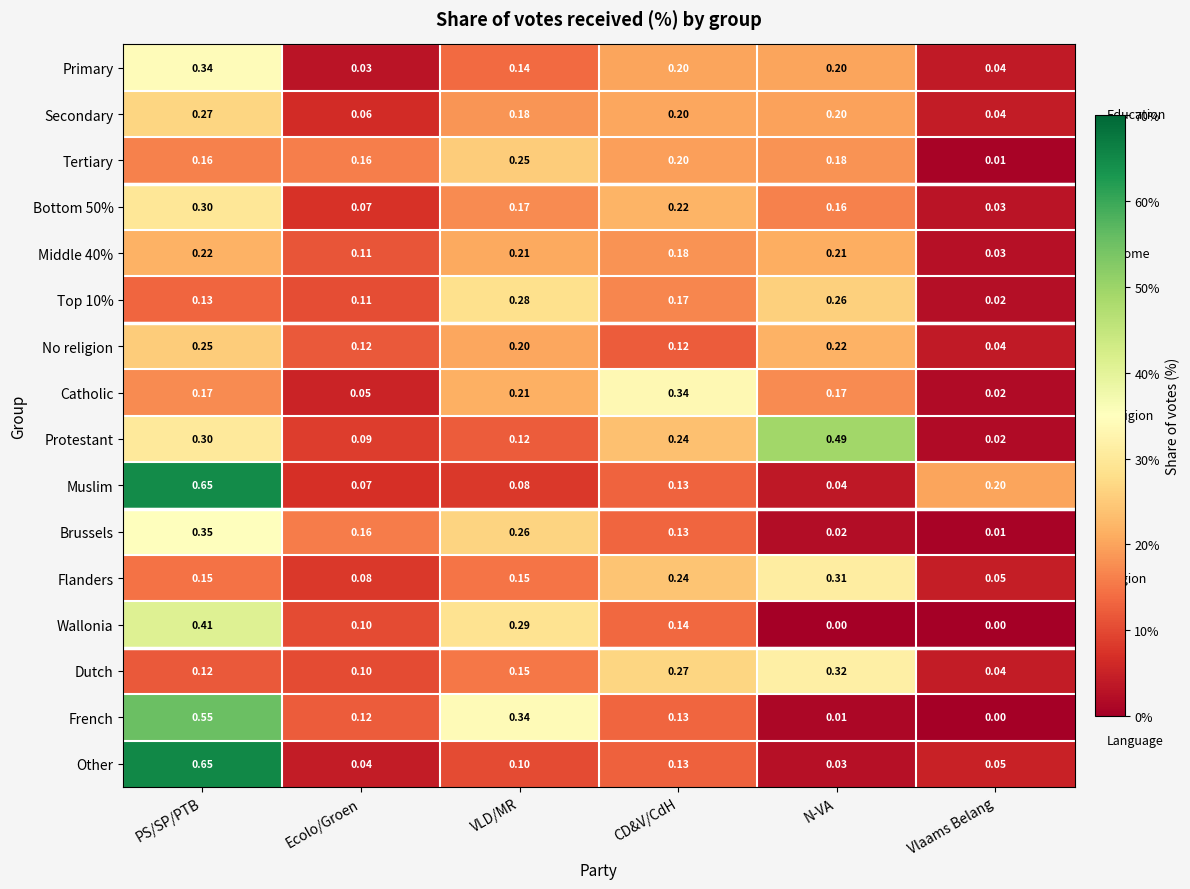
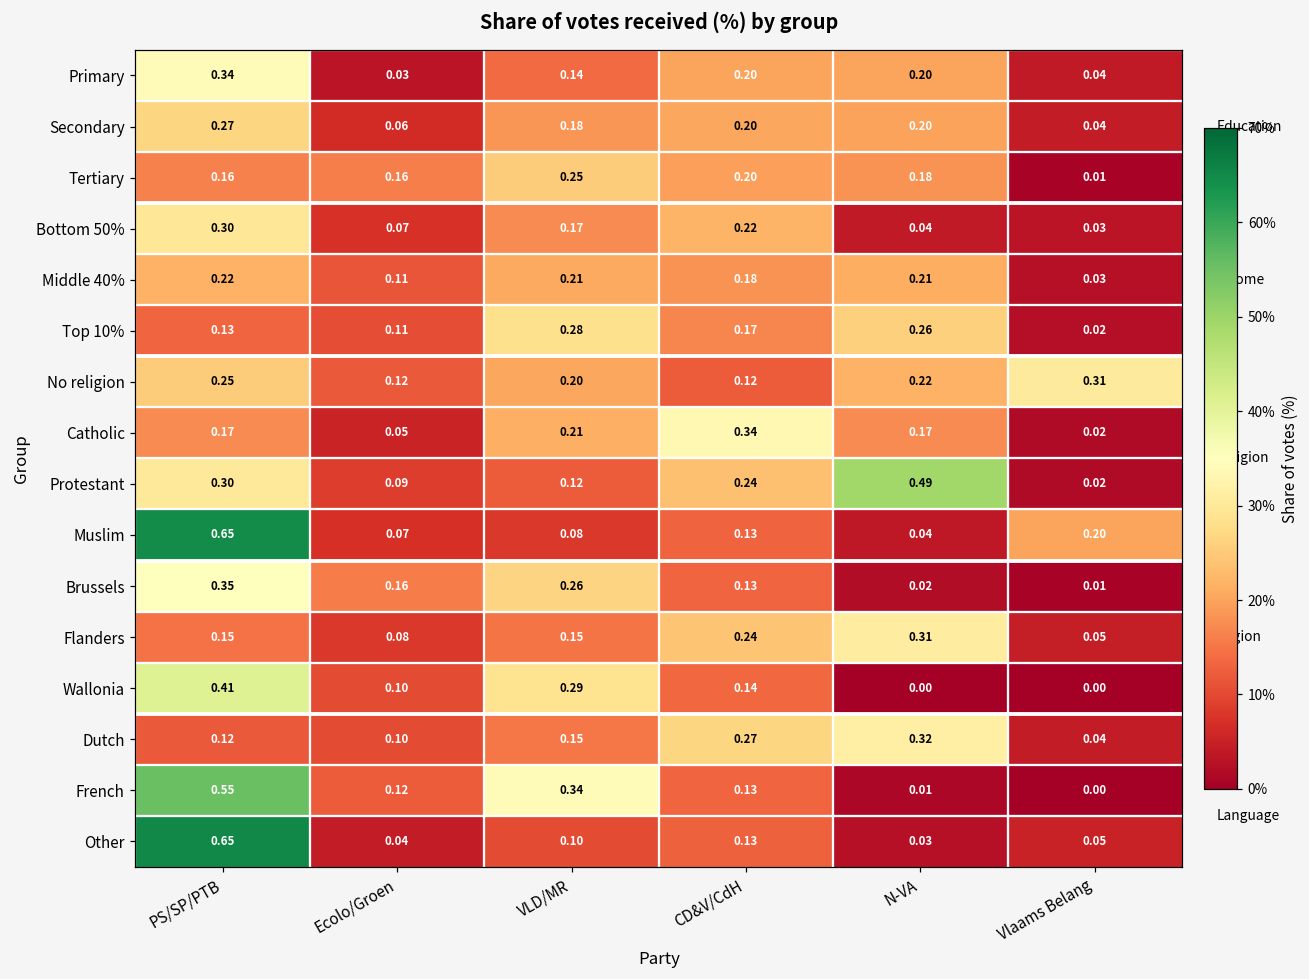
  {
    "Primary": {
      "PS/SP/PTB": 0.34,
      "Ecolo/Groen": 0.03,
      "VLD/MR": 0.14,
      "CD&V/CdH": 0.20,
      "N-VA": 0.20,
      "Vlaams Belang": 0.04
    },
    "Secondary": {
      "PS/SP/PTB": 0.27,
      "Ecolo/Groen": 0.06,
      "VLD/MR": 0.18,
      "CD&V/CdH": 0.20,
      "N-VA": 0.20,
      "Vlaams Belang": 0.04
    },
    "Tertiary": {
      "PS/SP/PTB": 0.16,
      "Ecolo/Groen": 0.16,
      "VLD/MR": 0.25,
      "CD&V/CdH": 0.20,
      "N-VA": 0.18,
      "Vlaams Belang": 0.01
    },
    "Bottom 50%": {
      "PS/SP/PTB": 0.30,
      "Ecolo/Groen": 0.07,
      "VLD/MR": 0.17,
      "CD&V/CdH": 0.22,
-     "N-VA": 0.16,
+     "N-VA": 0.04,
      "Vlaams Belang": 0.03
    },
    "Middle 40%": {
      "PS/SP/PTB": 0.22,
      "Ecolo/Groen": 0.11,
      "VLD/MR": 0.21,
      "CD&V/CdH": 0.18,
      "N-VA": 0.21,
      "Vlaams Belang": 0.03
    },
    "Top 10%": {
      "PS/SP/PTB": 0.13,
      "Ecolo/Groen": 0.11,
      "VLD/MR": 0.28,
      "CD&V/CdH": 0.17,
      "N-VA": 0.26,
      "Vlaams Belang": 0.02
    },
    "No religion": {
      "PS/SP/PTB": 0.25,
      "Ecolo/Groen": 0.12,
      "VLD/MR": 0.20,
      "CD&V/CdH": 0.12,
      "N-VA": 0.22,
-     "Vlaams Belang": 0.04
+     "Vlaams Belang": 0.31
    },
    "Catholic": {
      "PS/SP/PTB": 0.17,
      "Ecolo/Groen": 0.05,
      "VLD/MR": 0.21,
      "CD&V/CdH": 0.34,
      "N-VA": 0.17,
      "Vlaams Belang": 0.02
    },
    "Protestant": {
      "PS/SP/PTB": 0.30,
      "Ecolo/Groen": 0.09,
      "VLD/MR": 0.12,
      "CD&V/CdH": 0.24,
      "N-VA": 0.49,
      "Vlaams Belang": 0.02
    },
    "Muslim": {
      "PS/SP/PTB": 0.65,
      "Ecolo/Groen": 0.07,
      "VLD/MR": 0.08,
      "CD&V/CdH": 0.13,
      "N-VA": 0.04,
      "Vlaams Belang": 0.20
    },
    "Brussels": {
      "PS/SP/PTB": 0.35,
      "Ecolo/Groen": 0.16,
      "VLD/MR": 0.26,
      "CD&V/CdH": 0.13,
      "N-VA": 0.02,
      "Vlaams Belang": 0.01
    },
    "Flanders": {
      "PS/SP/PTB": 0.15,
      "Ecolo/Groen": 0.08,
      "VLD/MR": 0.15,
      "CD&V/CdH": 0.24,
      "N-VA": 0.31,
      "Vlaams Belang": 0.05
    },
    "Wallonia": {
      "PS/SP/PTB": 0.41,
      "Ecolo/Groen": 0.10,
      "VLD/MR": 0.29,
      "CD&V/CdH": 0.14,
      "N-VA": 0.00,
      "Vlaams Belang": 0.00
    },
    "Dutch": {
      "PS/SP/PTB": 0.12,
      "Ecolo/Groen": 0.10,
      "VLD/MR": 0.15,
      "CD&V/CdH": 0.27,
      "N-VA": 0.32,
      "Vlaams Belang": 0.04
    },
    "French": {
      "PS/SP/PTB": 0.55,
      "Ecolo/Groen": 0.12,
      "VLD/MR": 0.34,
      "CD&V/CdH": 0.13,
      "N-VA": 0.01,
      "Vlaams Belang": 0.00
    },
    "Other": {
      "PS/SP/PTB": 0.65,
      "Ecolo/Groen": 0.04,
      "VLD/MR": 0.10,
      "CD&V/CdH": 0.13,
      "N-VA": 0.03,
      "Vlaams Belang": 0.05
    }
  }
